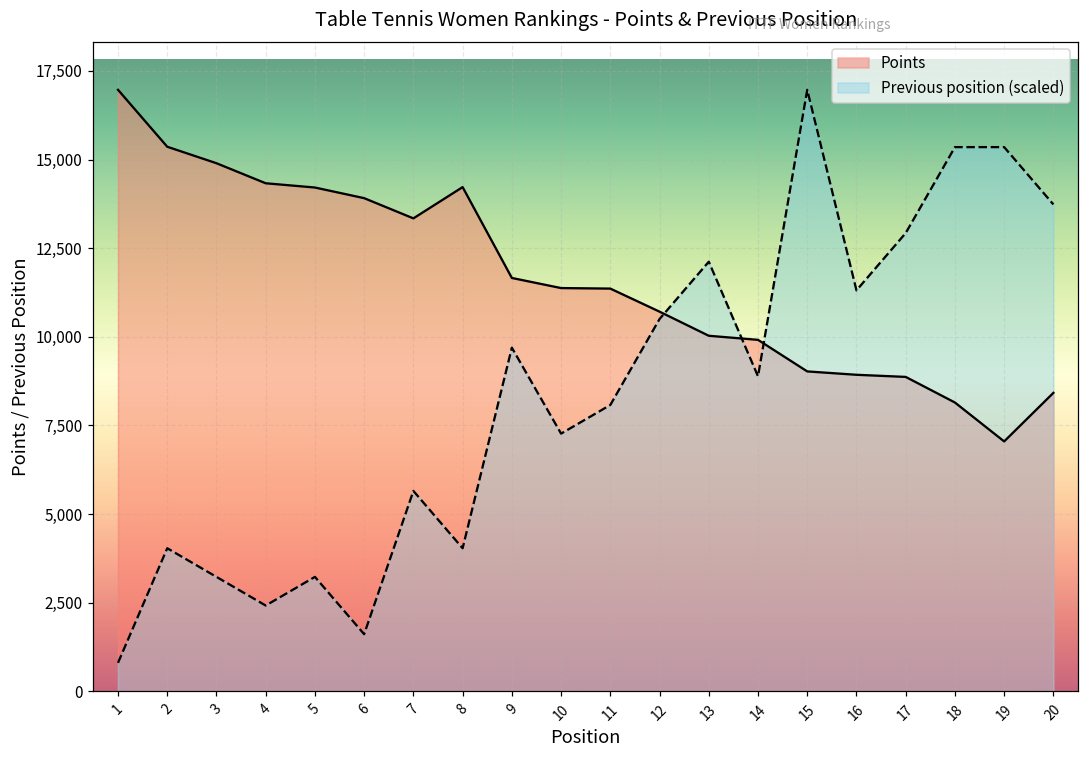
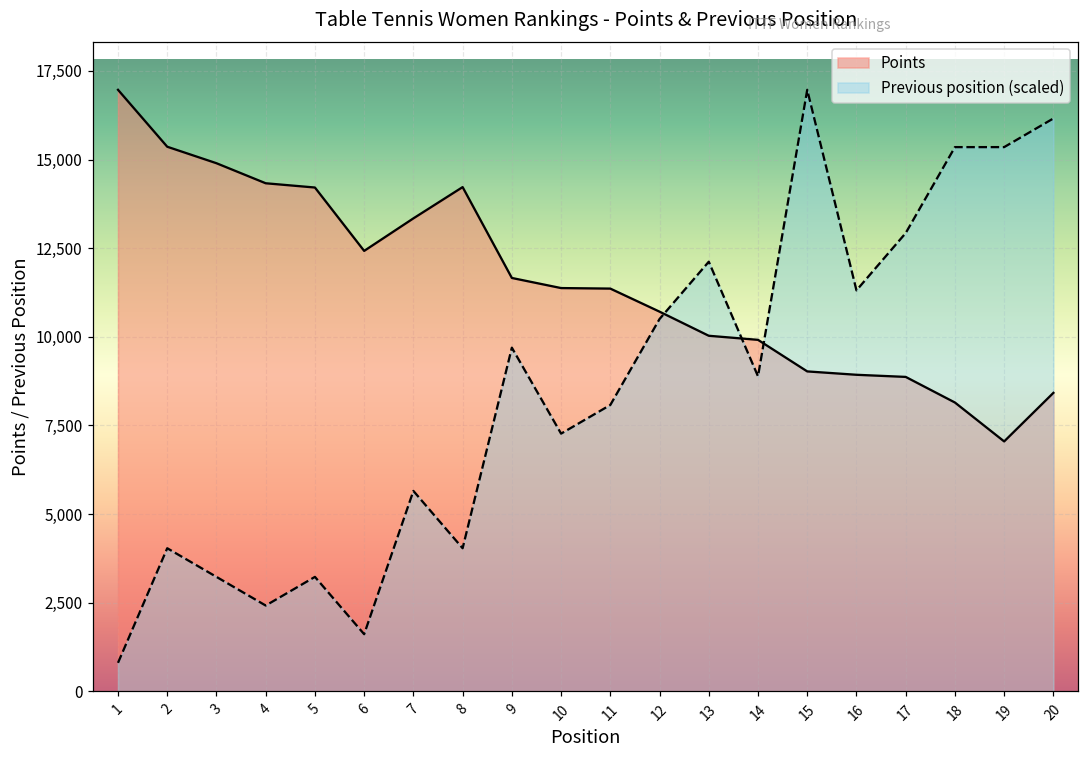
  {
    "Points": {
      "1": "17,000",
      "2": "15,400",
      "3": "14,900",
      "4": "14,300",
      "5": "14,200",
-     "6": "13,900",
+     "6": "12,400",
      "7": "13,300",
      "8": "14,200",
      "9": "11,700",
      "10": "11,400",
      "11": "11,400",
      "12": "10,700",
      "13": "10,000",
      "14": "9,900",
      "15": "9,000",
      "16": "8,900",
      "17": "8,900",
      "18": "8,100",
      "19": "7,100",
      "20": "8,400"
    },
    "Previous position (scaled)": {
      "1": "800",
      "2": "4,000",
      "3": "3,200",
      "4": "2,400",
      "5": "3,200",
      "6": "1,600",
      "7": "5,700",
      "8": "4,000",
      "9": "9,700",
      "10": "7,300",
      "11": "8,100",
      "12": "10,500",
      "13": "12,100",
      "14": "8,900",
      "15": "17,000",
      "16": "11,300",
      "17": "12,900",
      "18": "15,300",
      "19": "15,300",
-     "20": "13,700"
+     "20": "16,200"
    }
  }
